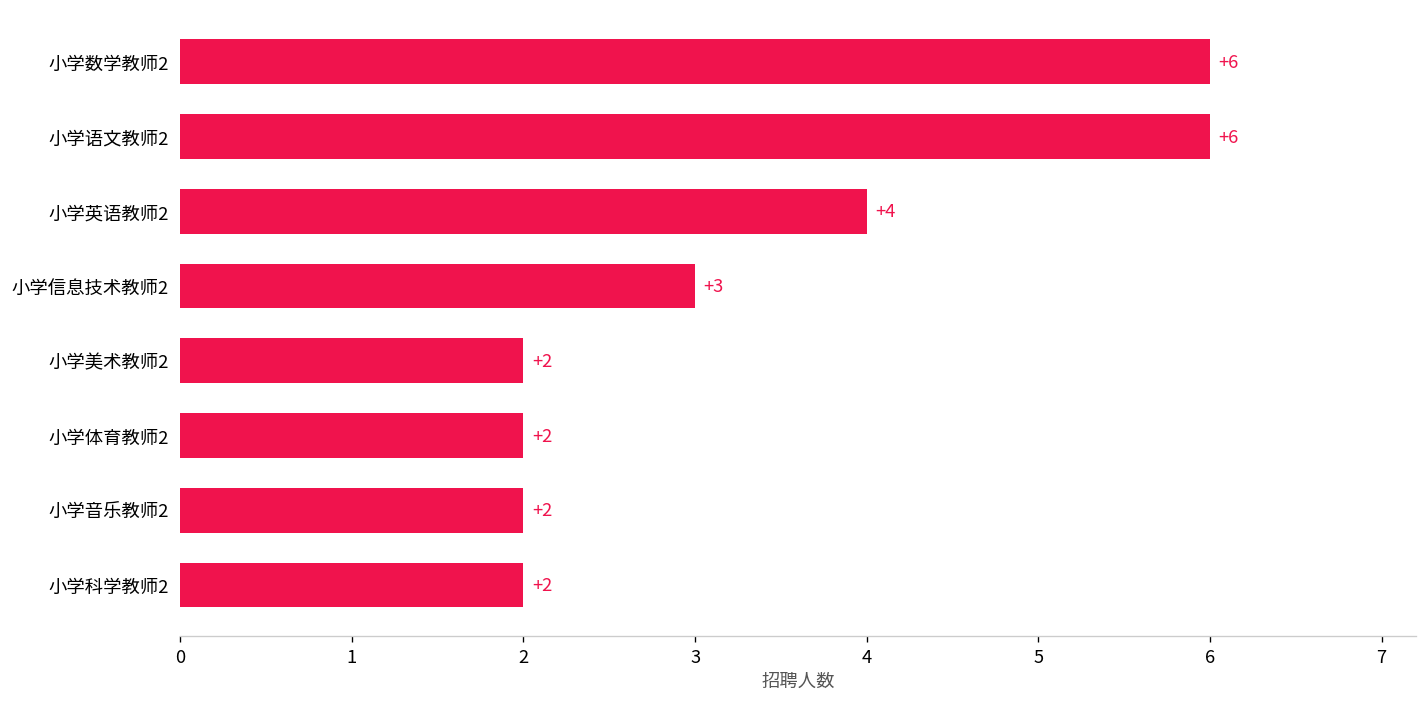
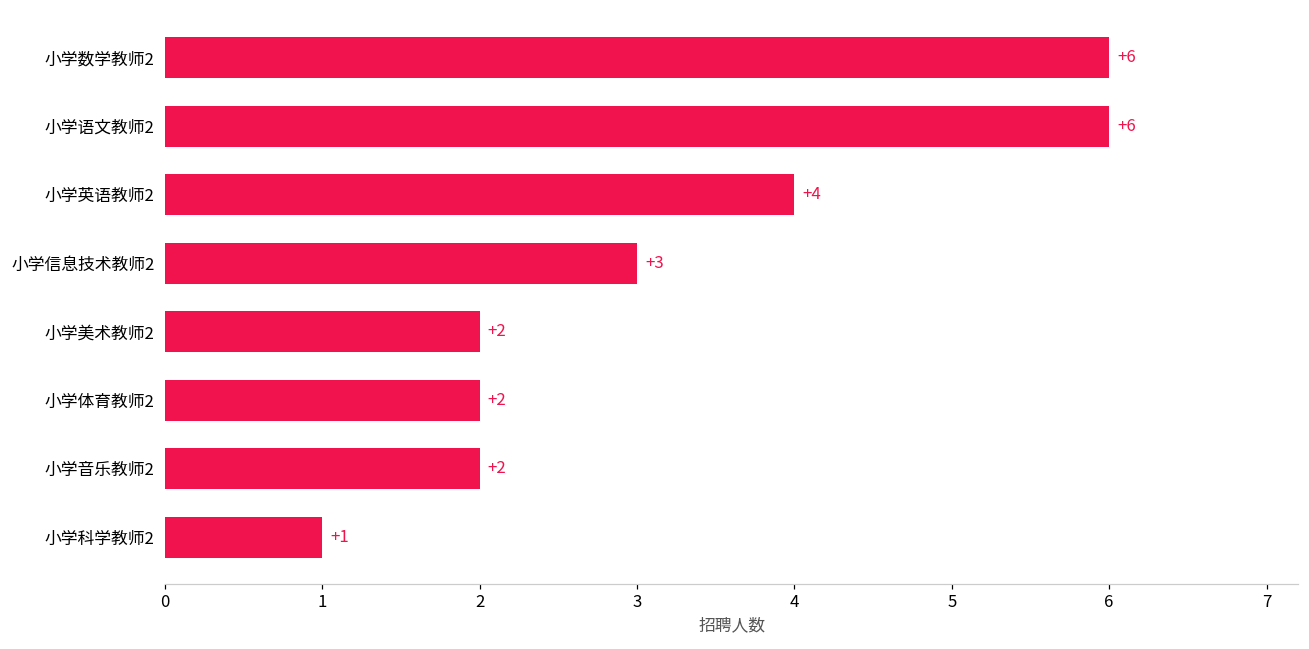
  {
    "小学数学教师2": "+6",
    "小学语文教师2": "+6",
    "小学英语教师2": "+4",
    "小学信息技术教师2": "+3",
    "小学美术教师2": "+2",
    "小学体育教师2": "+2",
    "小学音乐教师2": "+2",
-   "小学科学教师2": "+2"
+   "小学科学教师2": "+1"
  }
